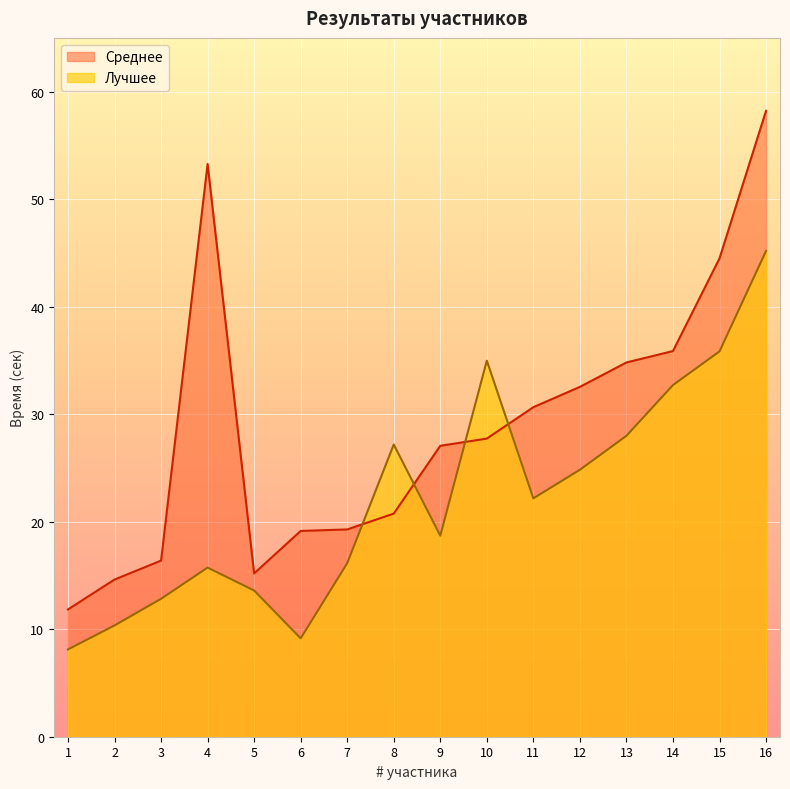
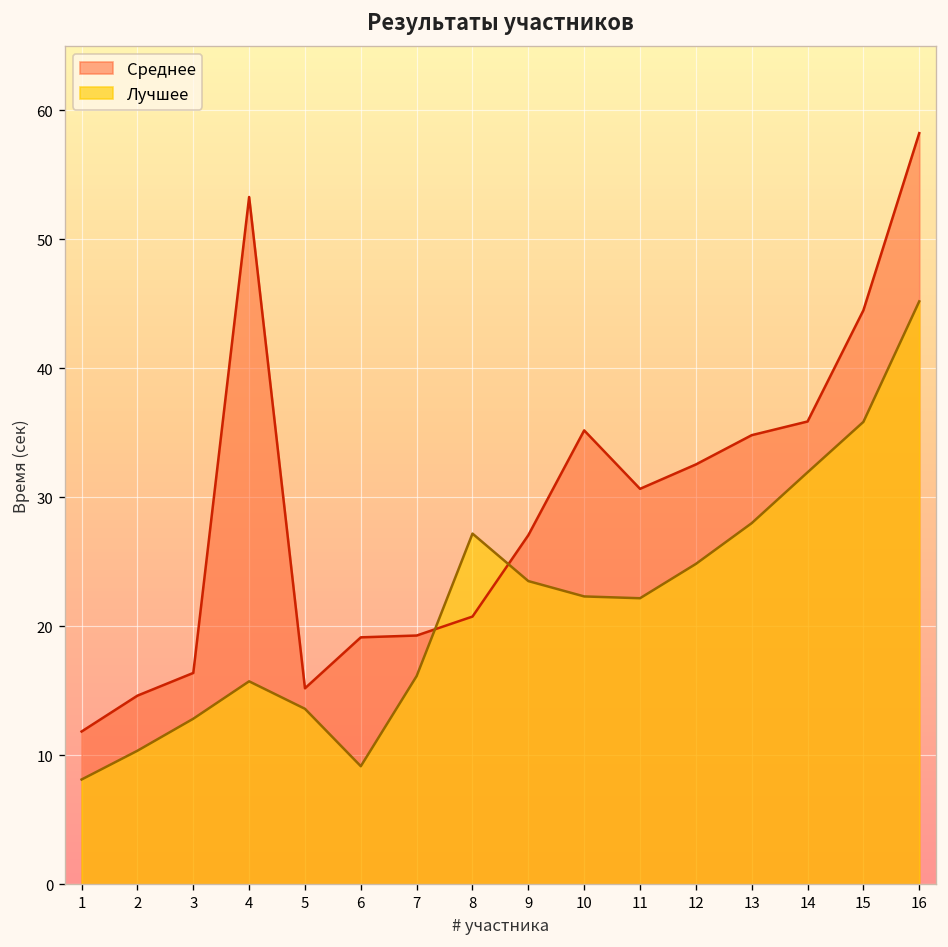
  {
    "Среднее": {
      "1": 11.8,
      "2": 14.6,
      "3": 16.4,
      "4": 53.3,
      "5": 15.2,
      "6": 19.1,
      "7": 19.3,
      "8": 20.8,
      "9": 27.1,
-     "10": 27.7,
+     "10": 35.2,
      "11": 30.7,
      "12": 32.5,
      "13": 34.8,
      "14": 35.9,
      "15": 44.5,
      "16": 58.2
    },
    "Лучшее": {
      "1": 8.1,
      "2": 10.4,
      "3": 12.8,
      "4": 15.7,
      "5": 13.6,
      "6": 9.2,
      "7": 16.1,
      "8": 27.2,
-     "9": 18.7,
-     "10": 35.0,
+     "9": 23.5,
+     "10": 22.3,
      "11": 22.2,
      "12": 24.8,
      "13": 28.0,
-     "14": 32.7,
+     "14": 31.9,
      "15": 35.8,
      "16": 45.2
    }
  }
